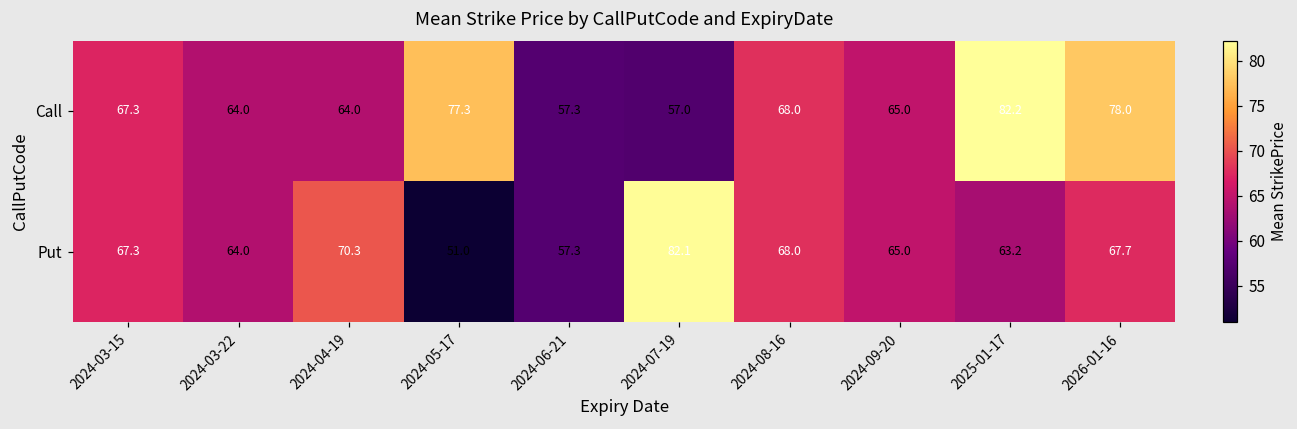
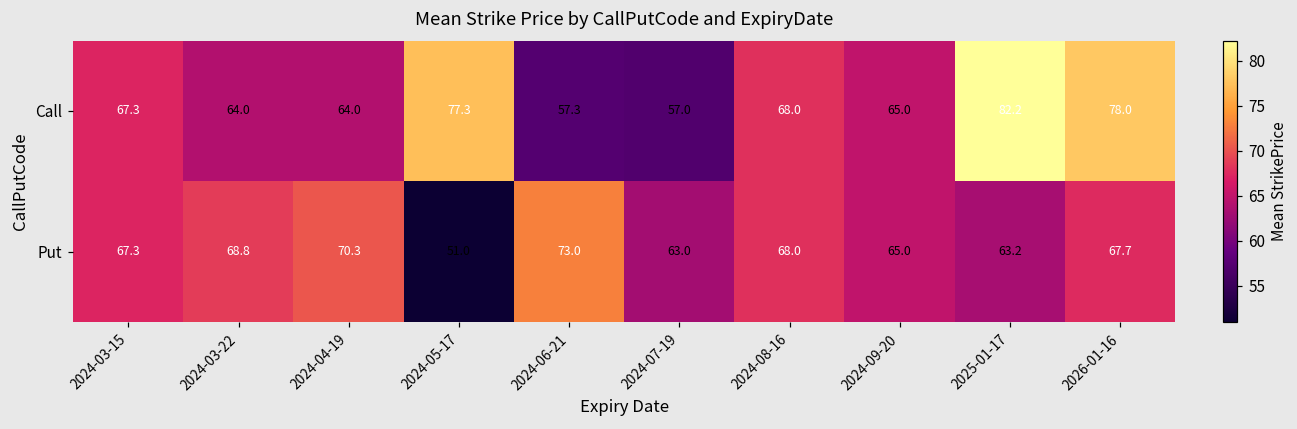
  {
    "Call": {
      "2024-03-15": 67.3,
      "2024-03-22": 64.0,
      "2024-04-19": 64.0,
      "2024-05-17": 77.3,
      "2024-06-21": 57.3,
      "2024-07-19": 57.0,
      "2024-08-16": 68.0,
      "2024-09-20": 65.0,
      "2025-01-17": 82.2,
      "2026-01-16": 78.0
    },
    "Put": {
      "2024-03-15": 67.3,
-     "2024-03-22": 64.0,
+     "2024-03-22": 68.8,
      "2024-04-19": 70.3,
      "2024-05-17": 51.0,
-     "2024-06-21": 57.3,
-     "2024-07-19": 82.1,
+     "2024-06-21": 73.0,
+     "2024-07-19": 63.0,
      "2024-08-16": 68.0,
      "2024-09-20": 65.0,
      "2025-01-17": 63.2,
      "2026-01-16": 67.7
    }
  }
